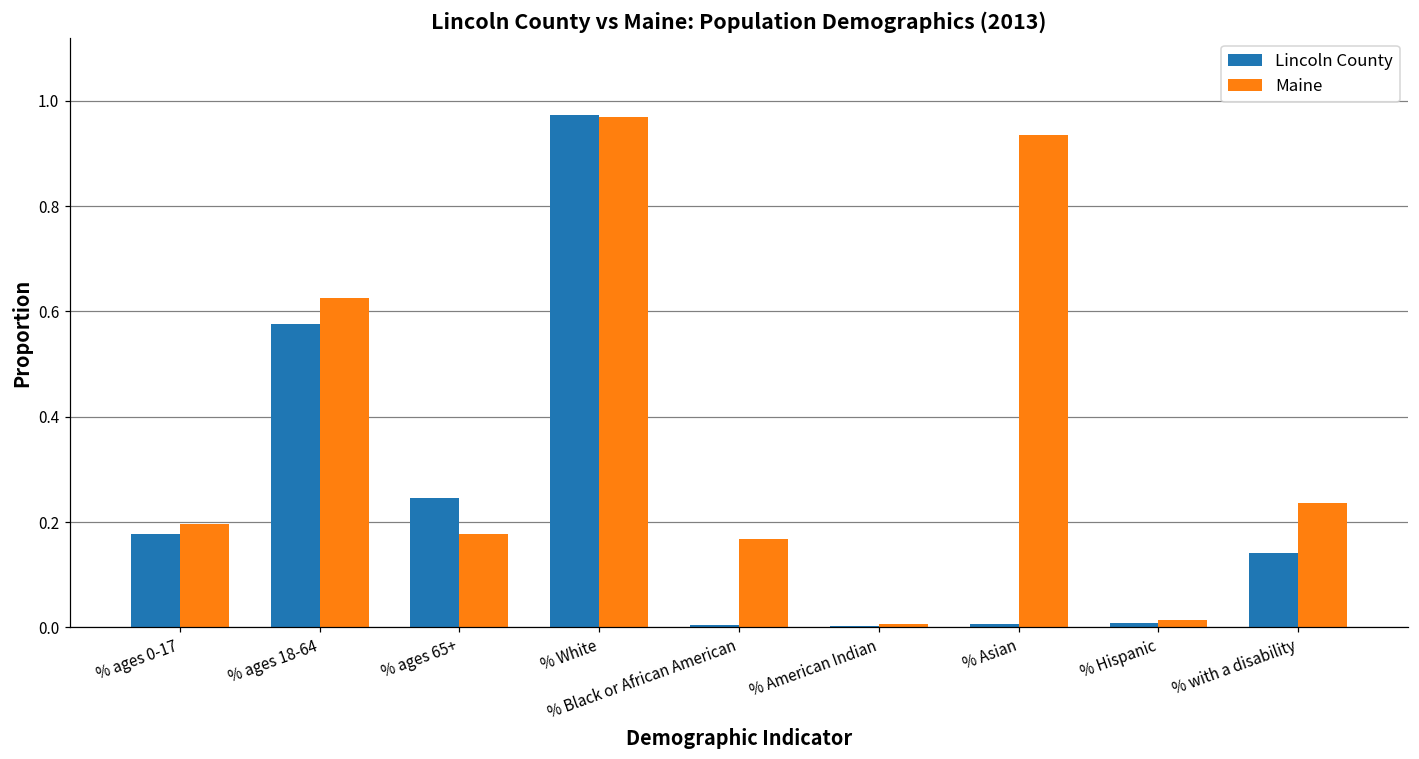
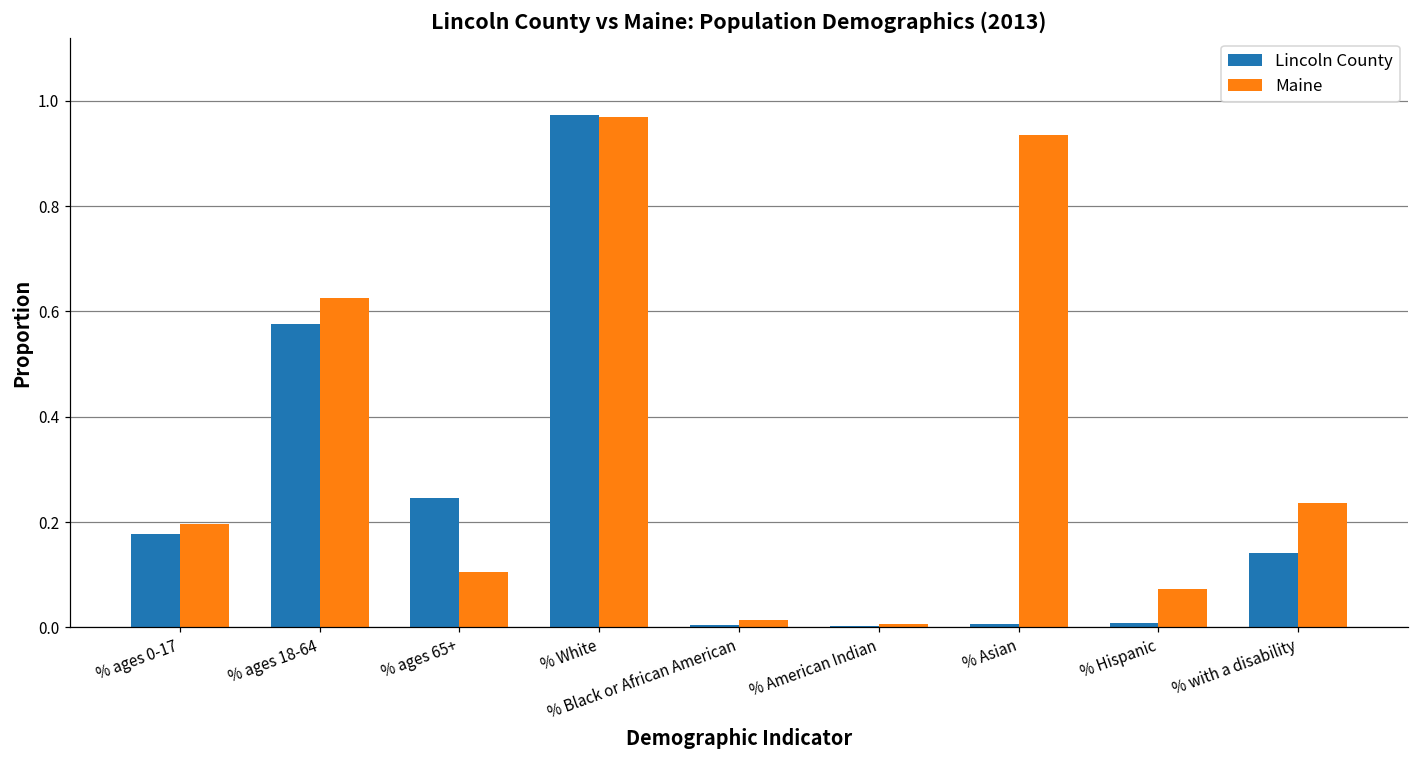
  {
    "Lincoln County": {
      "% ages 0-17": 0.18,
      "% ages 18-64": 0.58,
      "% ages 65+": 0.25,
      "% White": 0.97,
      "% Asian": 0.01,
      "% Hispanic": 0.01,
      "% with a disability": 0.14
    },
    "Maine": {
      "% ages 0-17": 0.20,
      "% ages 18-64": 0.63,
-     "% ages 65+": 0.18,
+     "% ages 65+": 0.11,
      "% White": 0.97,
-     "% Black or African American": 0.17,
+     "% Black or African American": 0.01,
      "% American Indian": 0.01,
      "% Asian": 0.94,
-     "% Hispanic": 0.01,
+     "% Hispanic": 0.07,
      "% with a disability": 0.24
    }
  }
